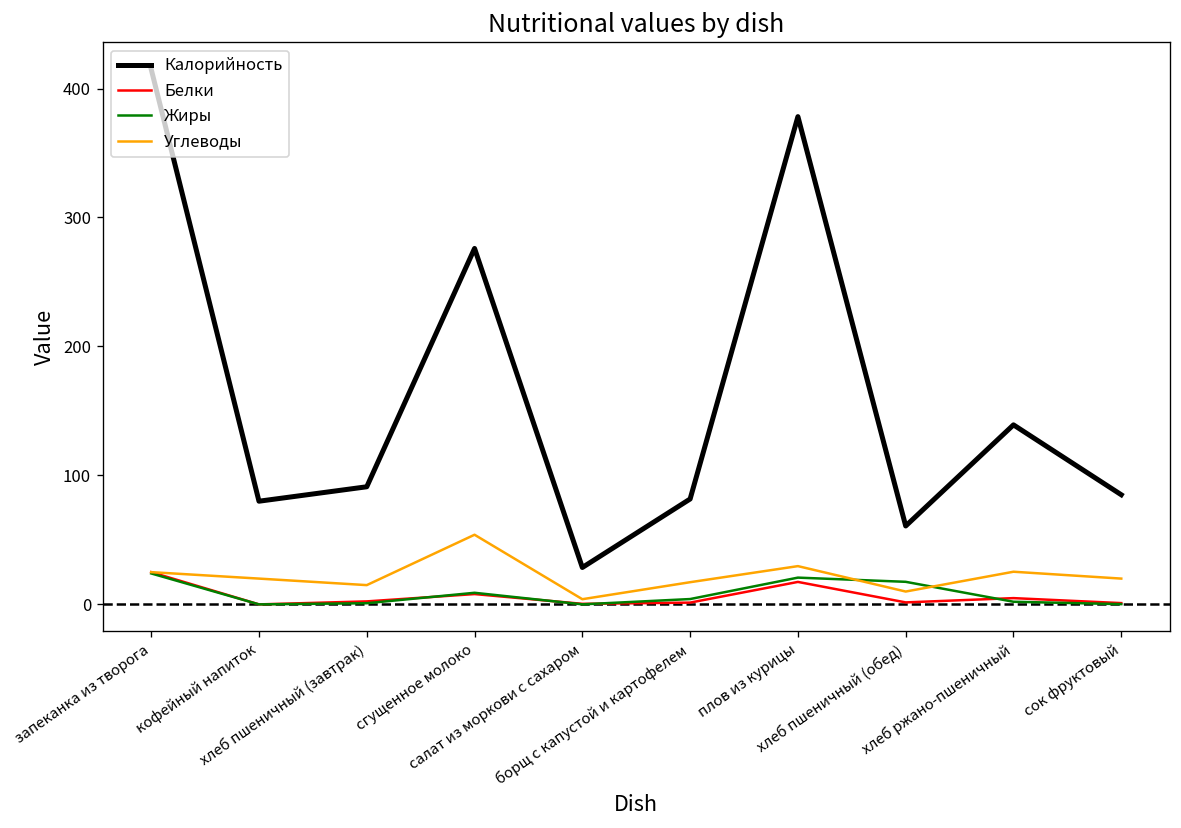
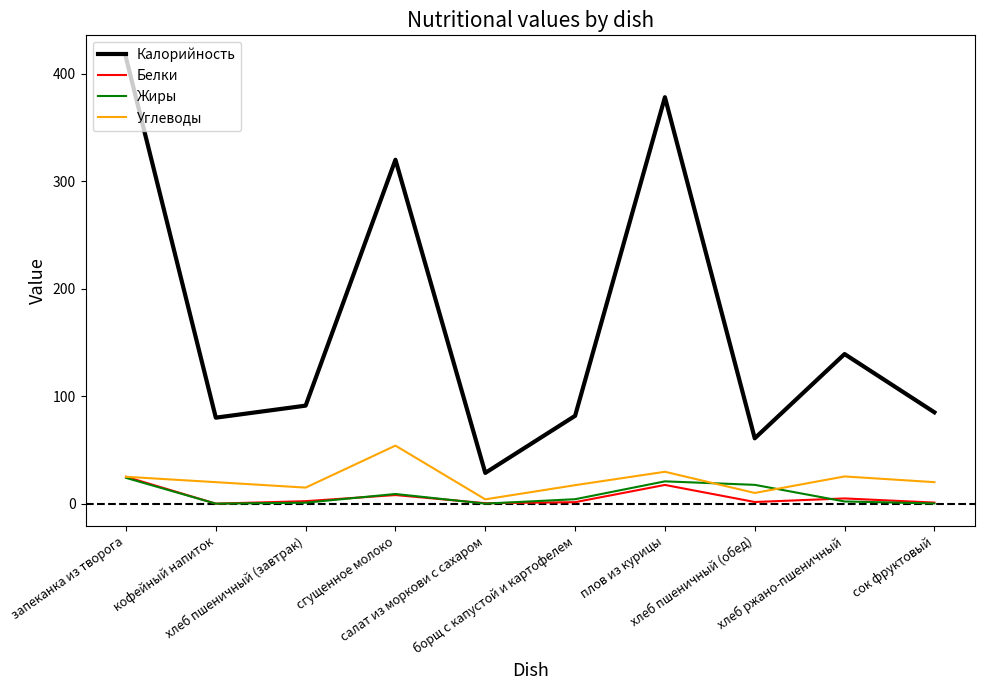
  {
    "Калорийность": {
      "кофейный напиток": 80,
      "хлеб пшеничный (завтрак)": 91,
-     "сгущенное молоко": 276,
+     "сгущенное молоко": 320,
      "салат из моркови с сахаром": 29,
      "борщ с капустой и картофелем": 82,
      "плов из курицы": 378,
      "хлеб пшеничный (обед)": 61,
      "хлеб ржано-пшеничный": 139,
      "сок фруктовый": 85
    },
    "Белки": {
      "борщ с капустой и картофелем": 1,
      "плов из курицы": 17,
      "хлеб пшеничный (обед)": 2,
      "хлеб ржано-пшеничный": 5
    },
    "Жиры": {
      "борщ с капустой и картофелем": 4,
      "плов из курицы": 21,
      "хлеб пшеничный (обед)": 18,
      "хлеб ржано-пшеничный": 2
    },
    "Углеводы": {
      "кофейный напиток": 20,
      "хлеб пшеничный (завтрак)": 15,
      "сгущенное молоко": 54,
      "салат из моркови с сахаром": 4,
      "борщ с капустой и картофелем": 17,
      "плов из курицы": 30,
      "хлеб пшеничный (обед)": 10,
      "хлеб ржано-пшеничный": 25,
      "сок фруктовый": 20
    }
  }
